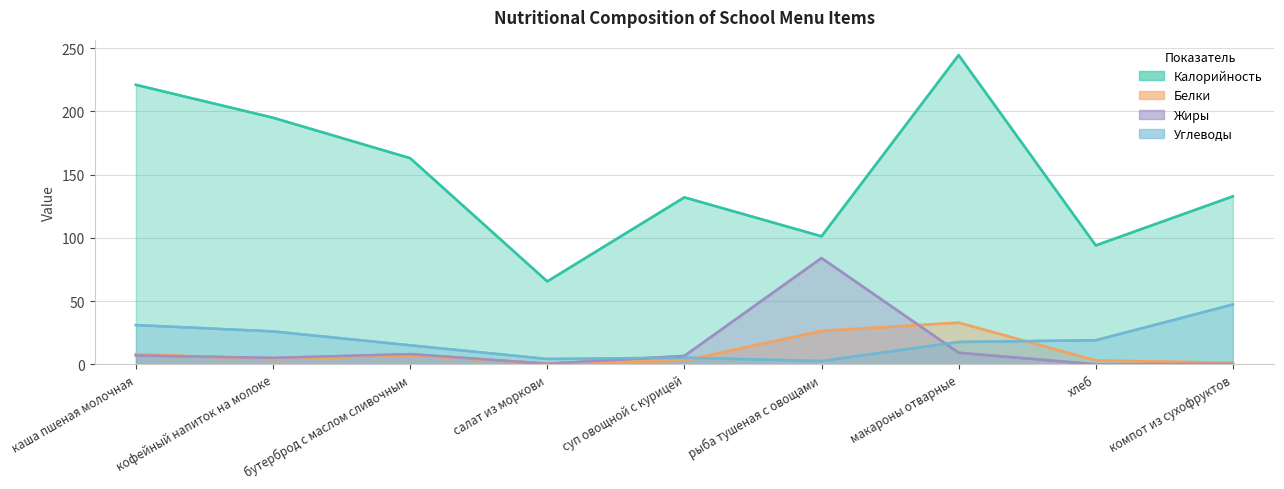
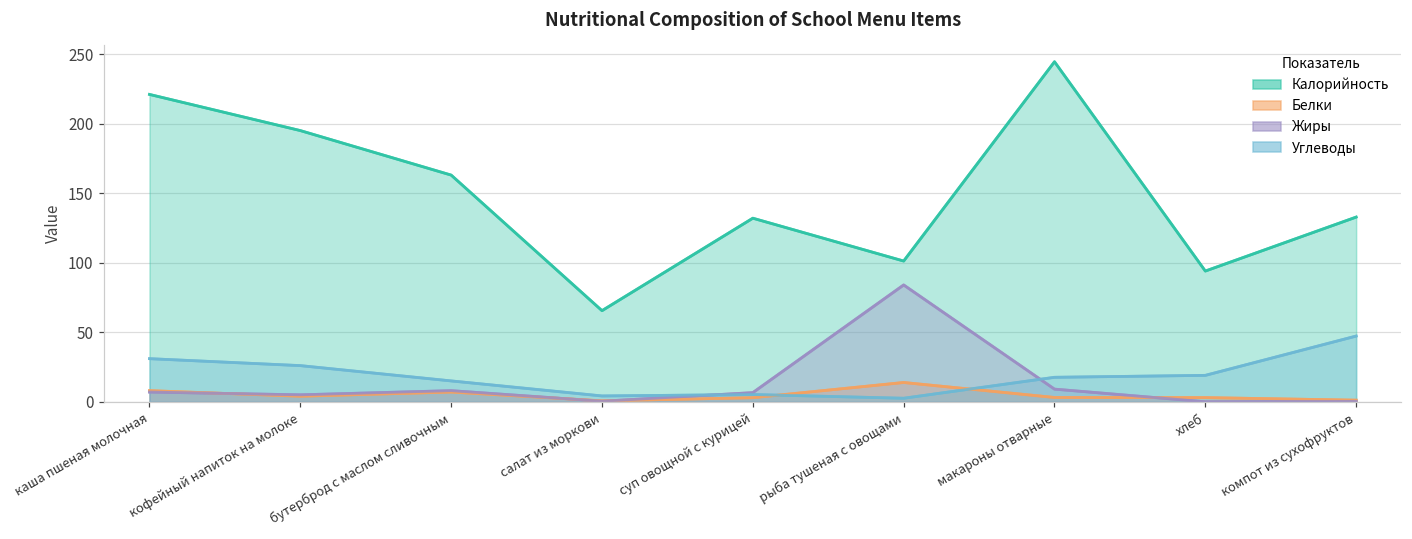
  {
    "Белки": {
      "суп овощной с курицей": 3,
-     "рыба тушеная с овощами": 26,
-     "макароны отварные": 33,
+     "рыба тушеная с овощами": 14,
+     "макароны отварные": 3,
      "хлеб": 3
    }
  }
